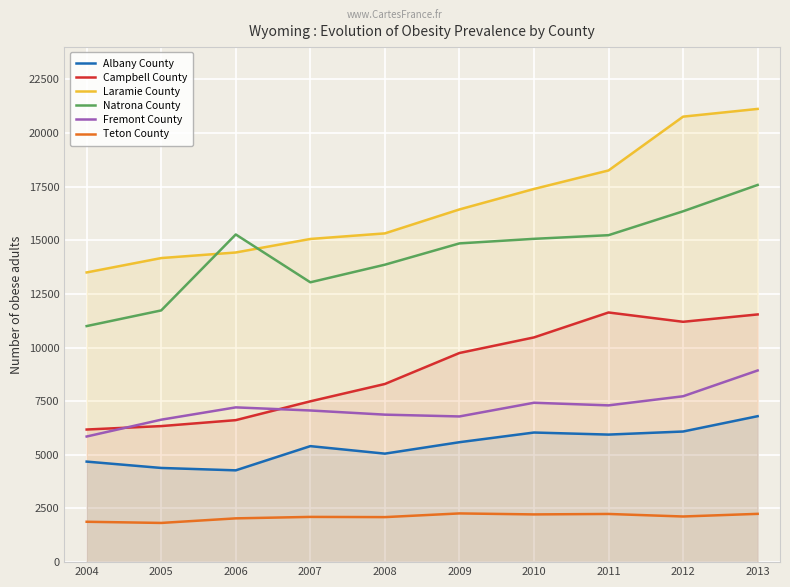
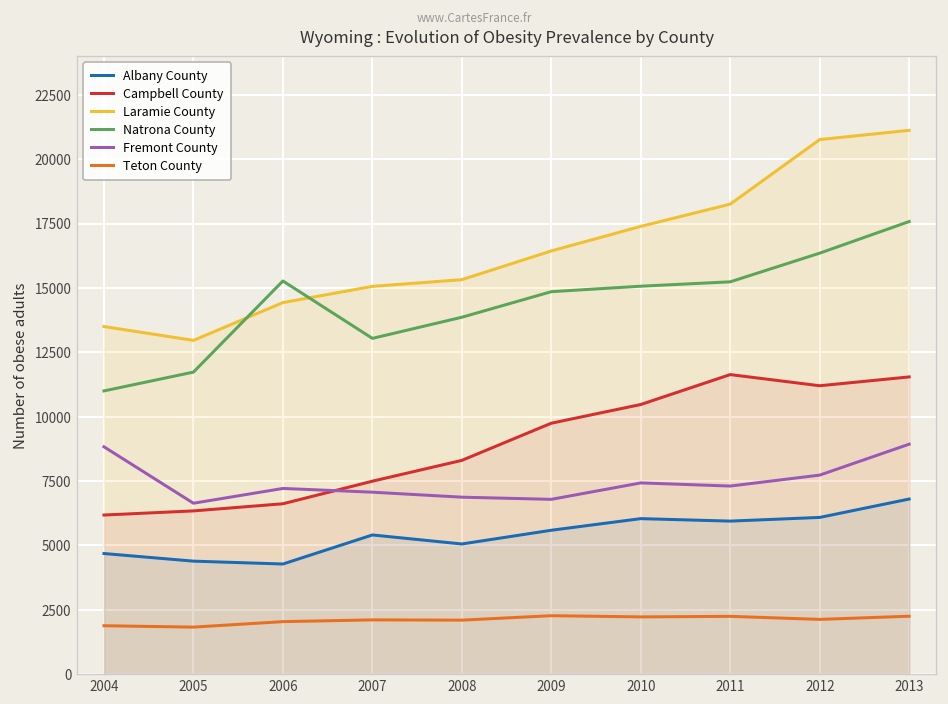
  {
    "Albany County": {
      "2004": 4700,
      "2005": 4400,
      "2006": 4300,
      "2007": 5400,
      "2008": 5100,
      "2009": 5600,
      "2010": 6000,
      "2011": 5900,
      "2012": 6100,
      "2013": 6800
    },
    "Campbell County": {
      "2004": 6200,
      "2005": 6300,
      "2006": 6600,
      "2007": 7500,
      "2008": 8300,
      "2009": 9700,
      "2010": 10500,
      "2011": 11600,
      "2012": 11200,
      "2013": 11500
    },
    "Laramie County": {
      "2004": 13500,
-     "2005": 14200,
+     "2005": 13000,
      "2006": 14400,
      "2007": 15100,
      "2008": 15300,
      "2009": 16400,
      "2010": 17400,
      "2011": 18300,
      "2012": 20800,
      "2013": 21100
    },
    "Natrona County": {
      "2004": 11000,
      "2005": 11700,
      "2006": 15300,
      "2007": 13000,
      "2008": 13900,
      "2009": 14900,
      "2010": 15100,
      "2011": 15200,
      "2012": 16300,
      "2013": 17600
    },
    "Fremont County": {
-     "2004": 5900,
+     "2004": 8800,
      "2005": 6600,
      "2006": 7200,
      "2007": 7100,
      "2008": 6900,
      "2009": 6800,
      "2010": 7400,
      "2011": 7300,
      "2012": 7700,
      "2013": 8900
    },
    "Teton County": {
      "2004": 1900,
      "2005": 1800,
      "2006": 2000,
      "2007": 2100,
      "2008": 2100,
      "2009": 2300,
      "2010": 2200,
      "2011": 2200,
      "2012": 2100,
      "2013": 2300
    }
  }
